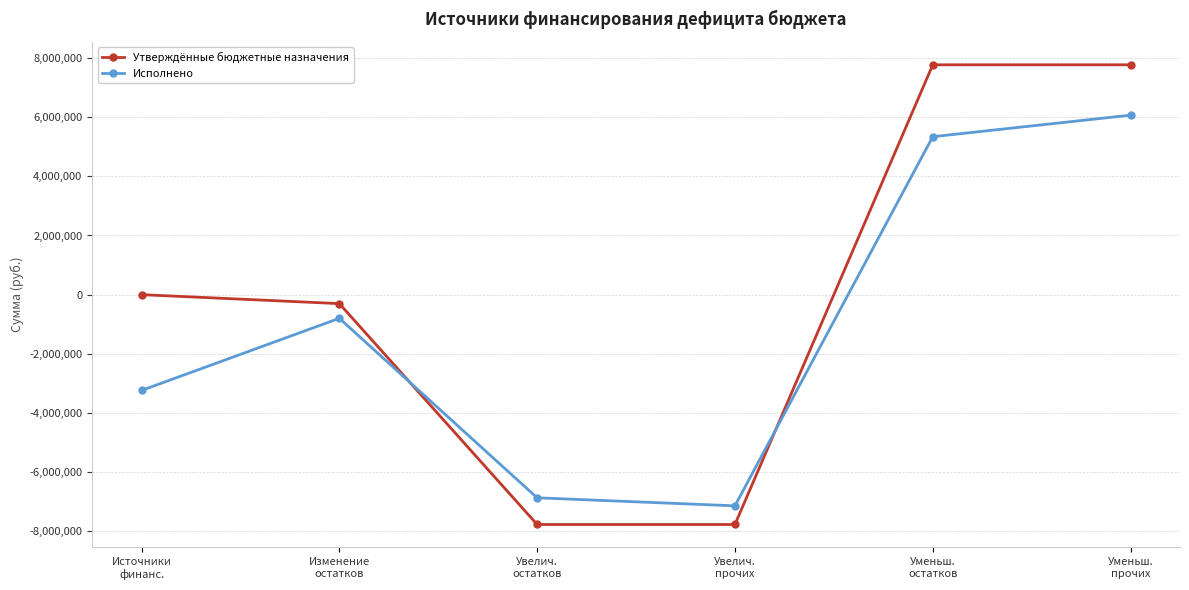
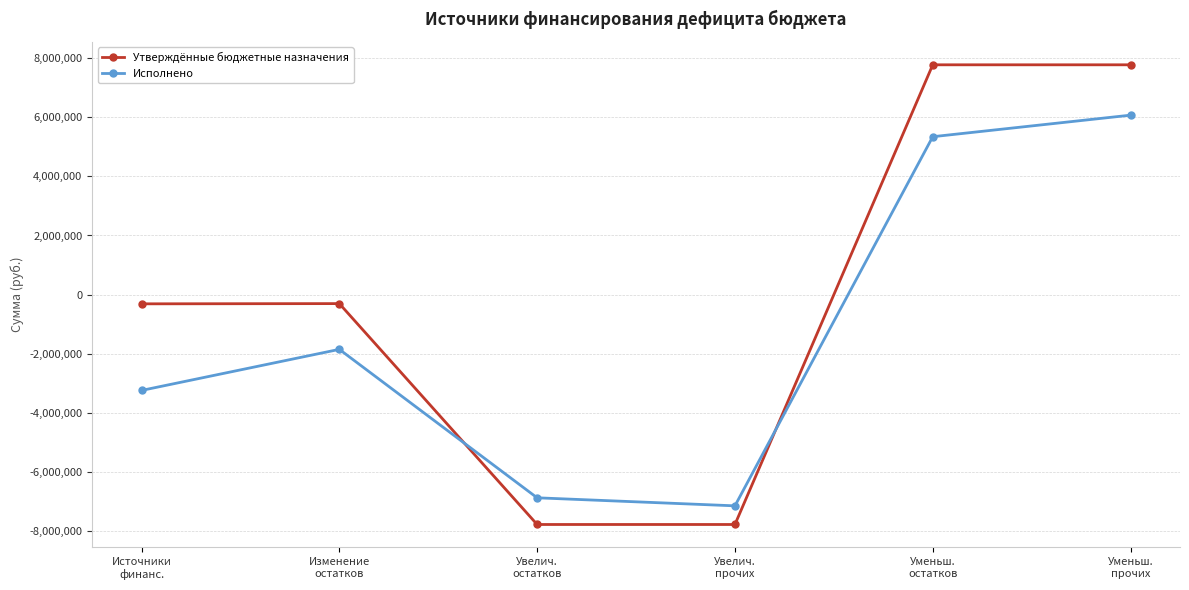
  {
    "Утверждённые бюджетные назначения": {
-     "Источники финанс.": "0",
+     "Источники финанс.": "-300,000",
      "Изменение остатков": "-300,000",
      "Увелич. остатков": "-7,800,000",
      "Увелич. прочих": "-7,800,000",
      "Уменьш. остатков": "7,800,000",
      "Уменьш. прочих": "7,800,000"
    },
    "Исполнено": {
      "Источники финанс.": "-3,200,000",
-     "Изменение остатков": "-800,000",
+     "Изменение остатков": "-1,900,000",
      "Увелич. остатков": "-6,900,000",
      "Увелич. прочих": "-7,100,000",
      "Уменьш. остатков": "5,300,000",
      "Уменьш. прочих": "6,100,000"
    }
  }
